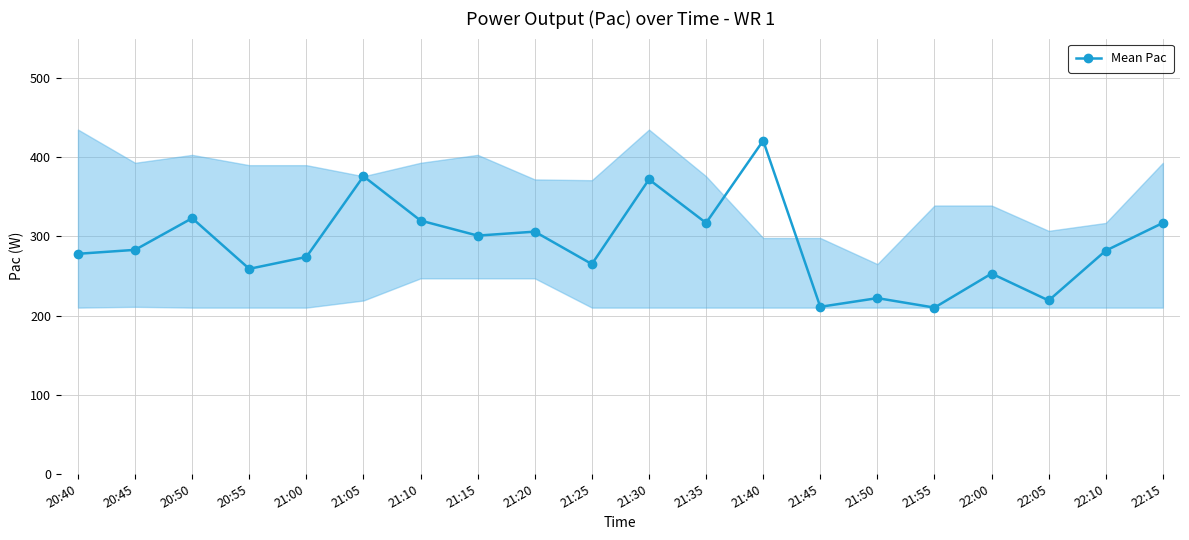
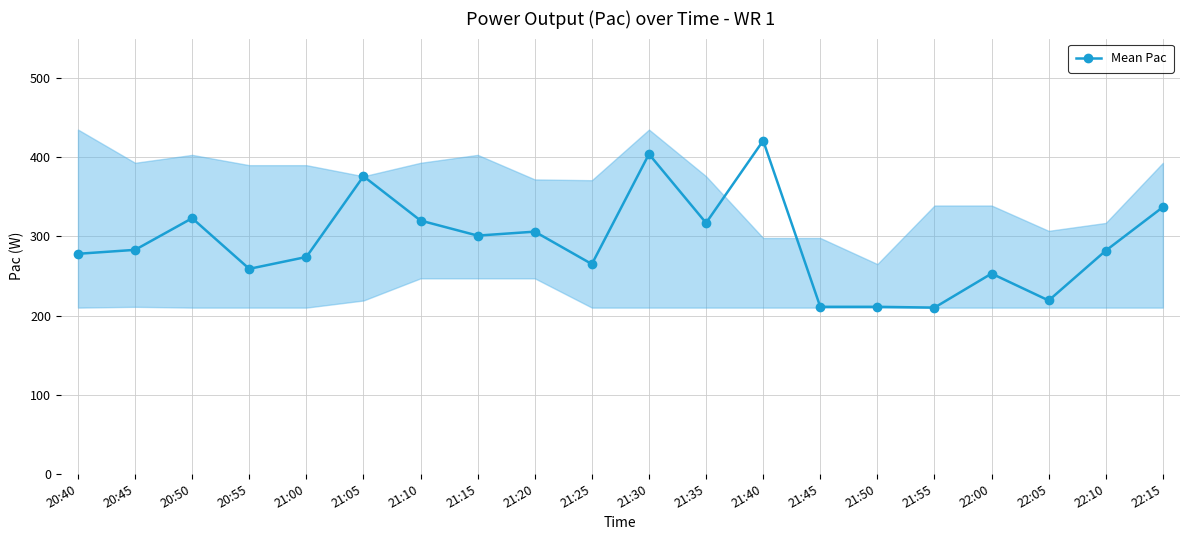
  {
    "Mean Pac": {
      "20:40": 280,
      "20:45": 280,
      "20:50": 320,
      "20:55": 260,
      "21:00": 270,
      "21:10": 320,
      "21:15": 300,
      "21:20": 310,
      "21:25": 270,
-     "21:30": 370,
+     "21:30": 400,
      "21:35": 320,
      "21:40": 420,
      "21:45": 210,
-     "21:50": 220,
+     "21:50": 210,
      "21:55": 210,
      "22:00": 250,
      "22:05": 220,
      "22:10": 280,
-     "22:15": 320
+     "22:15": 340
    }
  }
